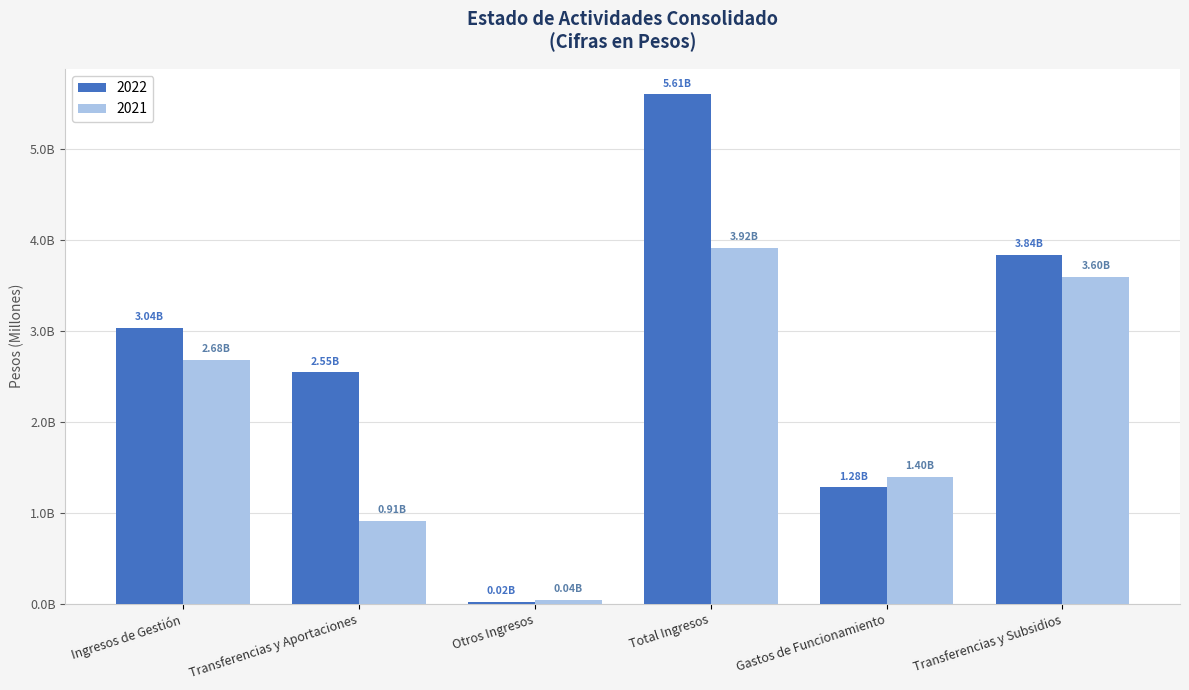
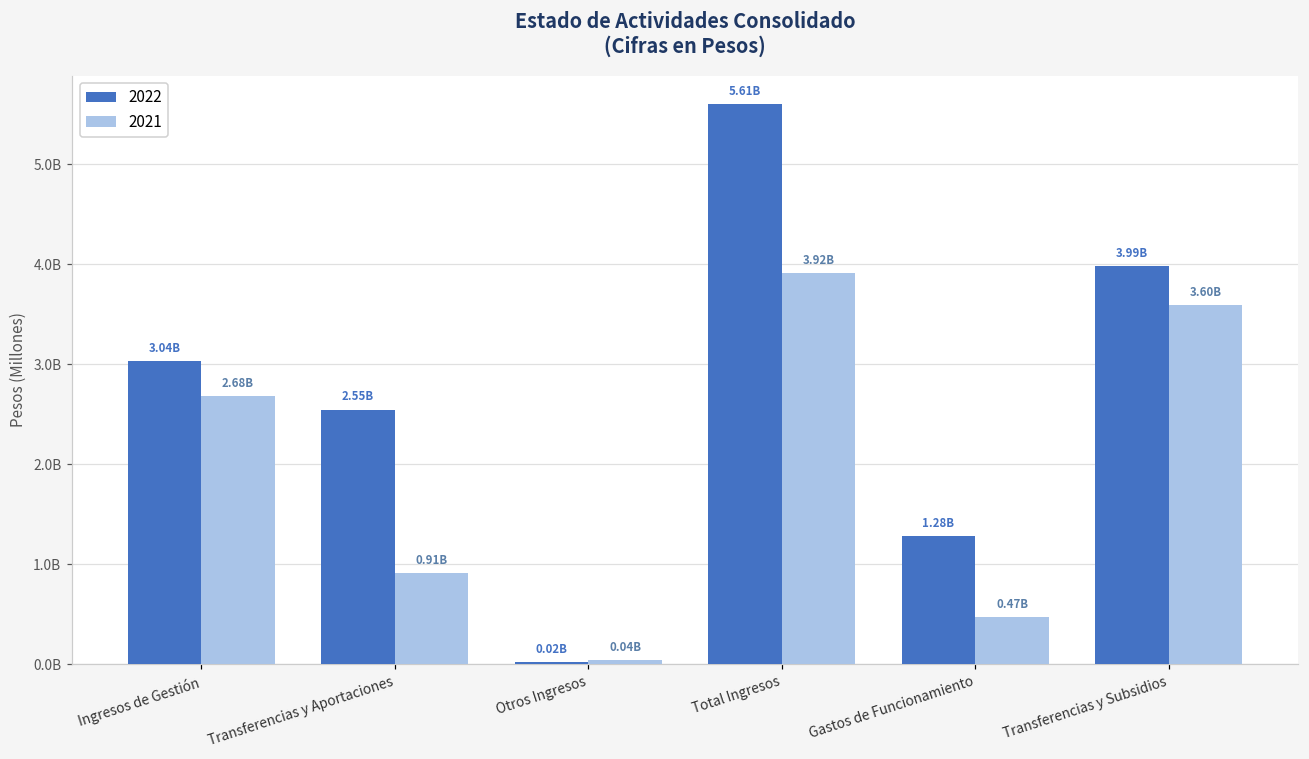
  {
    "2022": {
      "Ingresos de Gestión": "3.04B",
      "Transferencias y Aportaciones": "2.55B",
      "Otros Ingresos": "0.02B",
      "Total Ingresos": "5.61B",
      "Gastos de Funcionamiento": "1.28B",
-     "Transferencias y Subsidios": "3.84B"
+     "Transferencias y Subsidios": "3.99B"
    },
    "2021": {
      "Ingresos de Gestión": "2.68B",
      "Transferencias y Aportaciones": "0.91B",
      "Otros Ingresos": "0.04B",
      "Total Ingresos": "3.92B",
-     "Gastos de Funcionamiento": "1.40B",
+     "Gastos de Funcionamiento": "0.47B",
      "Transferencias y Subsidios": "3.60B"
    }
  }
